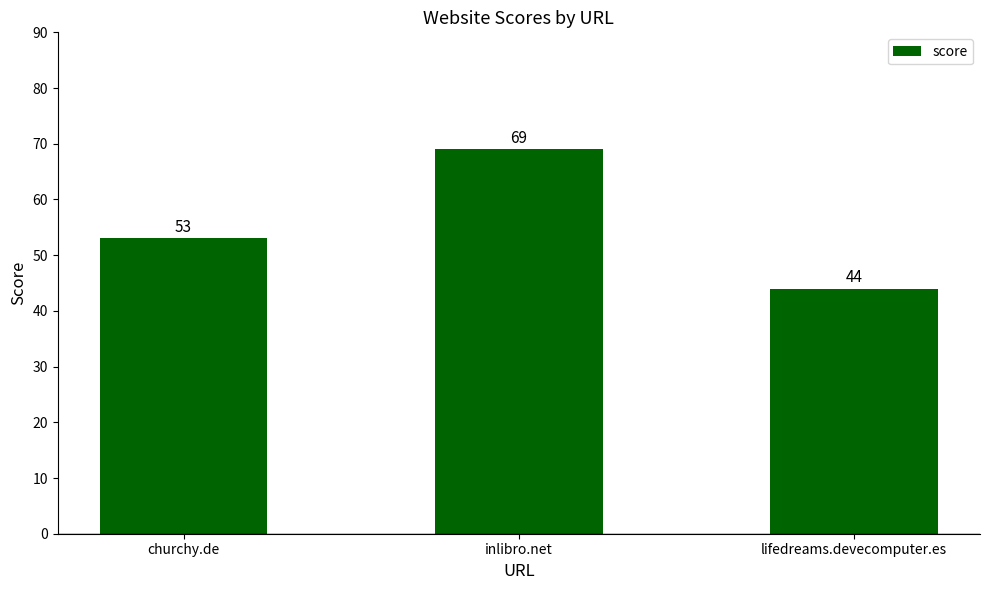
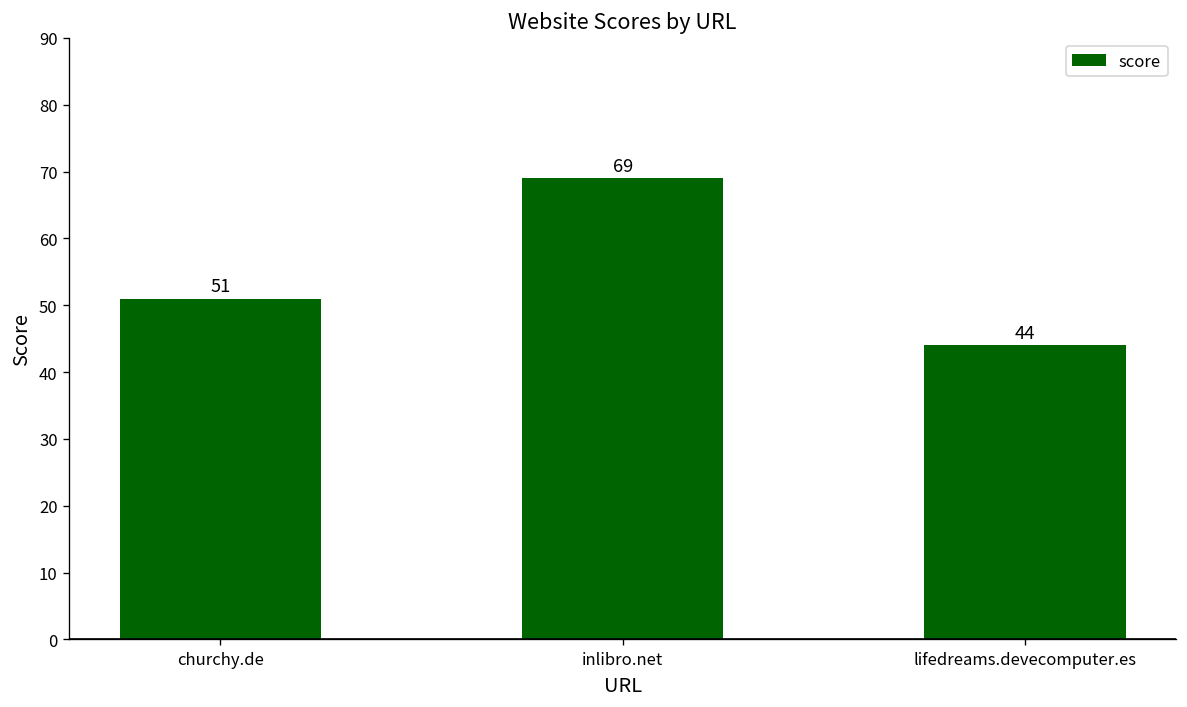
  {
-   "churchy.de": 53,
+   "churchy.de": 51,
    "inlibro.net": 69,
    "lifedreams.devecomputer.es": 44
  }
